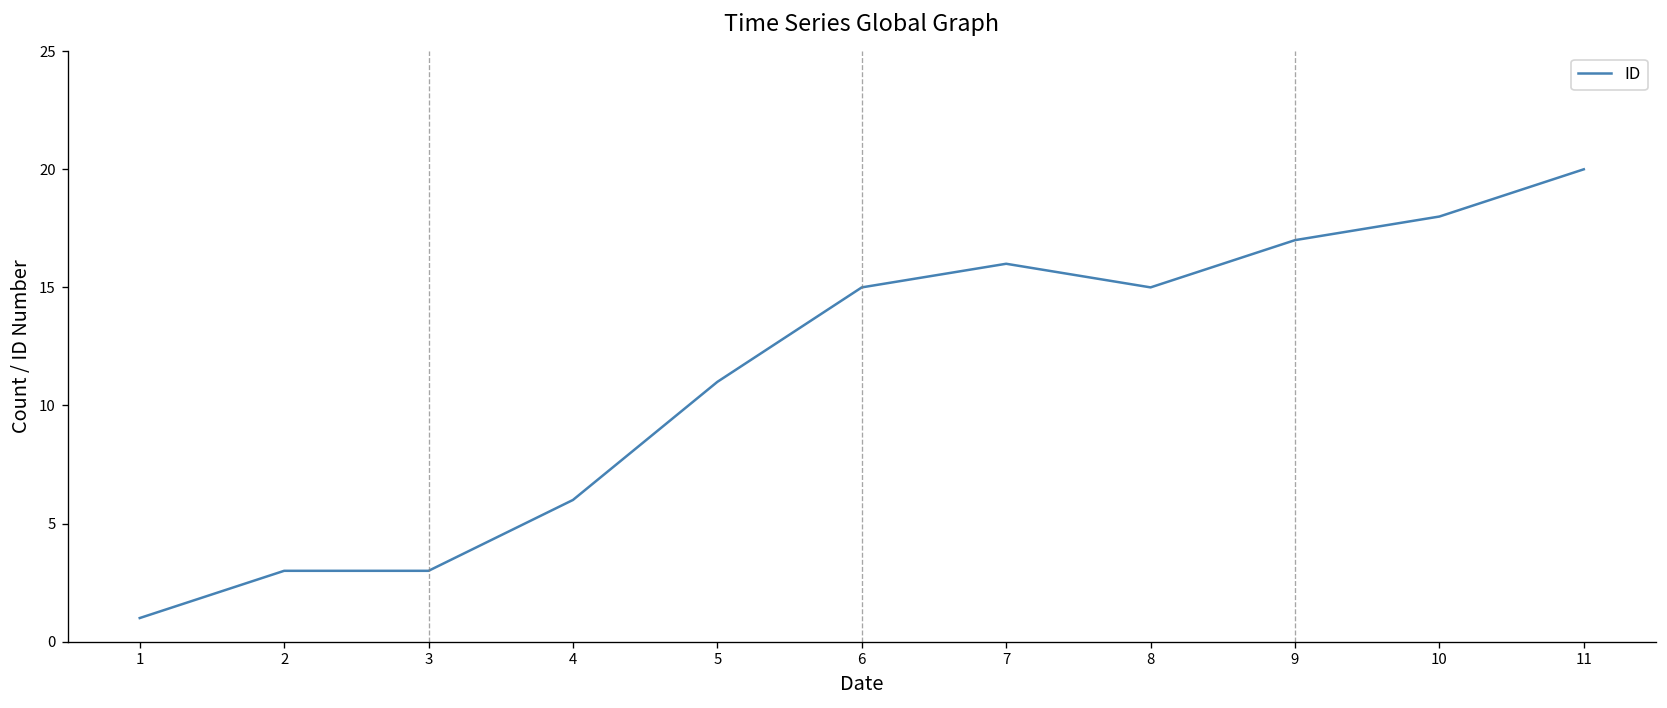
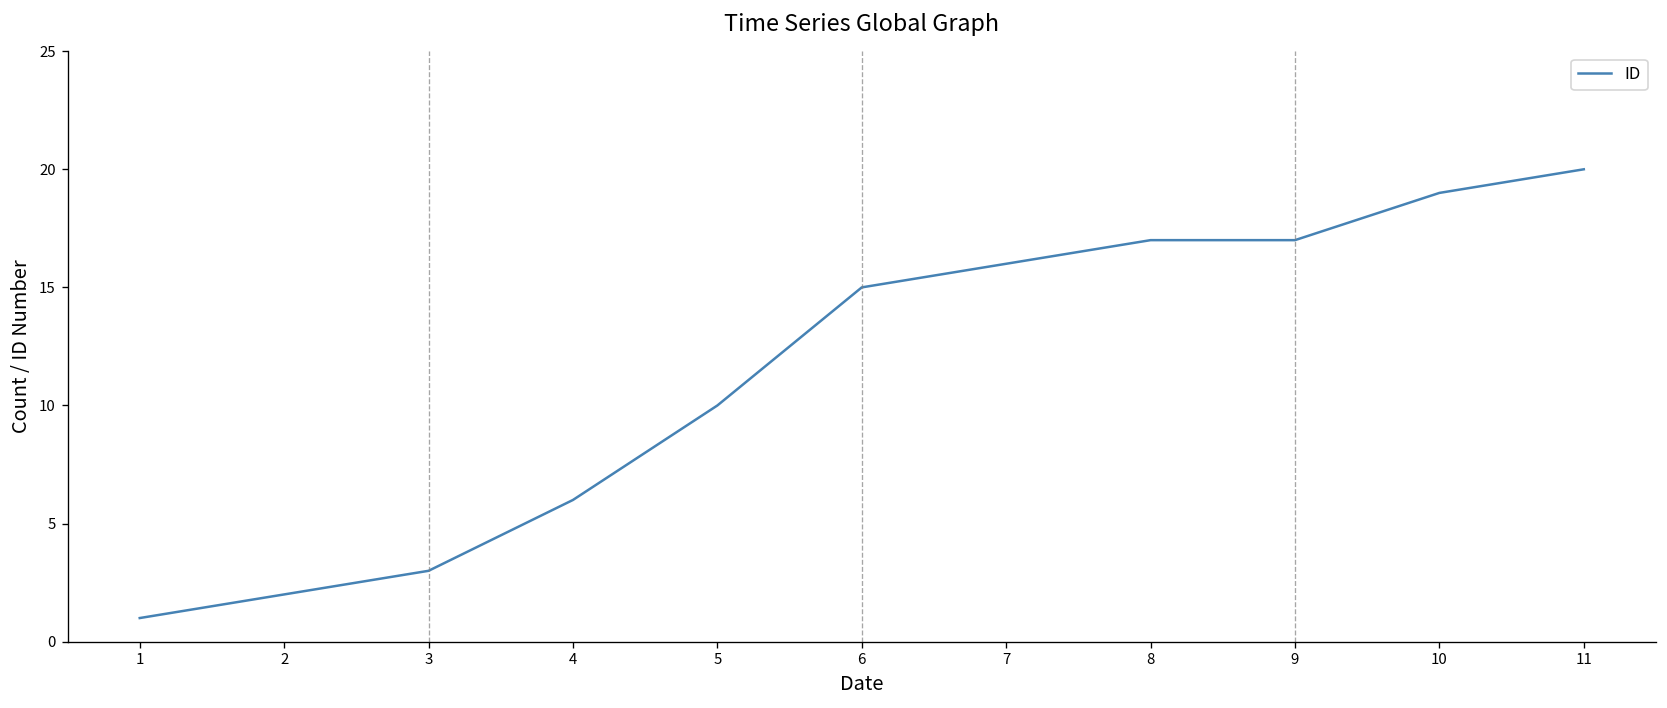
  {
    "1": 1,
-   "2": 3,
+   "2": 2,
    "3": 3,
    "4": 6,
-   "5": 11,
+   "5": 10,
    "6": 15,
    "7": 16,
-   "8": 15,
+   "8": 17,
    "9": 17,
-   "10": 18,
+   "10": 19,
    "11": 20
  }
